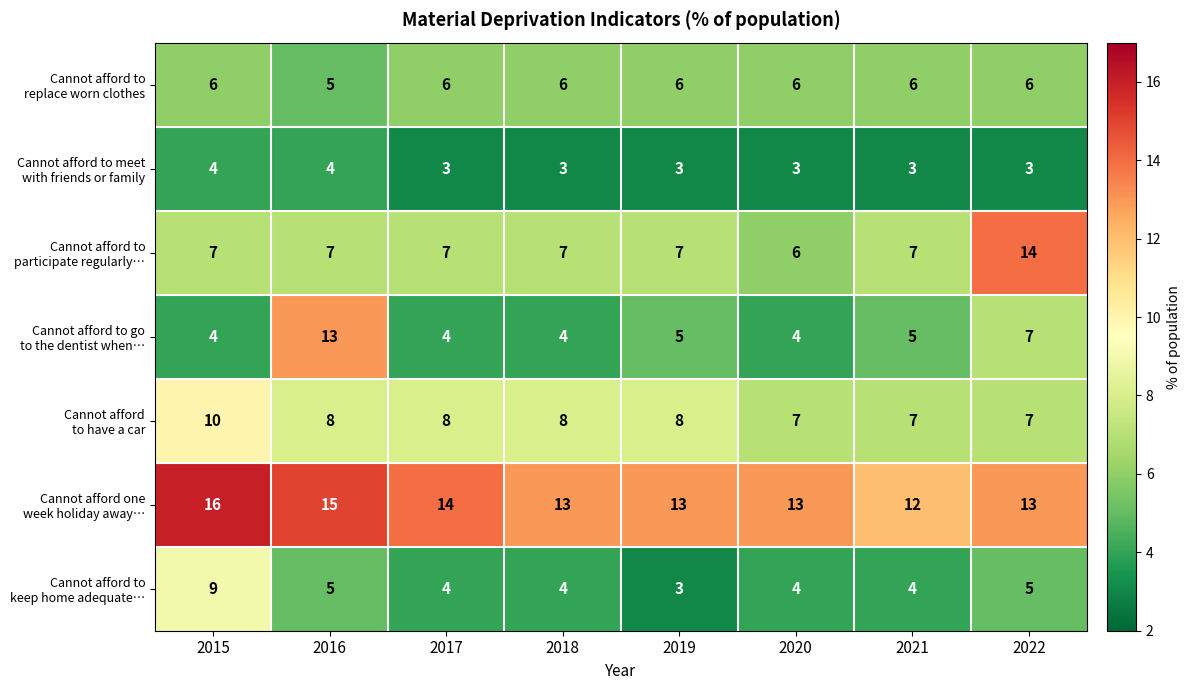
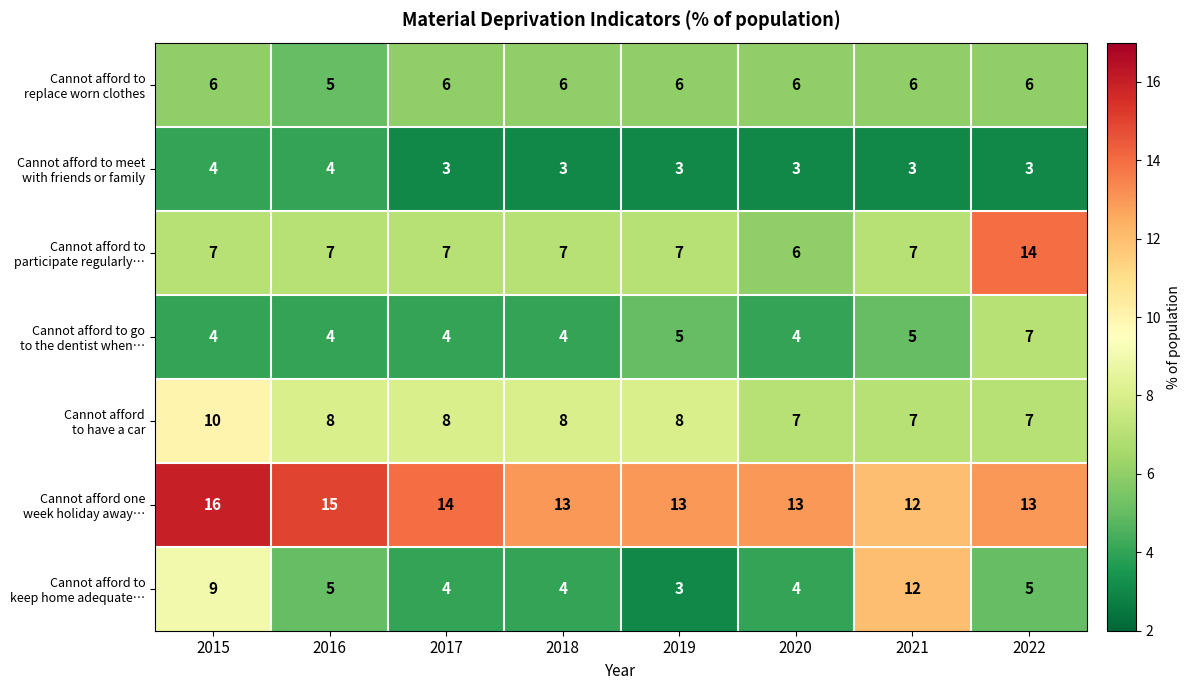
  {
    "Cannot afford to replace worn clothes": {
      "2015": 6,
      "2016": 5,
      "2017": 6,
      "2018": 6,
      "2019": 6,
      "2020": 6,
      "2021": 6,
      "2022": 6
    },
    "Cannot afford to meet with friends or family": {
      "2015": 4,
      "2016": 4,
      "2017": 3,
      "2018": 3,
      "2019": 3,
      "2020": 3,
      "2021": 3,
      "2022": 3
    },
    "Cannot afford to participate regularly…": {
      "2015": 7,
      "2016": 7,
      "2017": 7,
      "2018": 7,
      "2019": 7,
      "2020": 6,
      "2021": 7,
      "2022": 14
    },
    "Cannot afford to go to the dentist when…": {
      "2015": 4,
-     "2016": 13,
+     "2016": 4,
      "2017": 4,
      "2018": 4,
      "2019": 5,
      "2020": 4,
      "2021": 5,
      "2022": 7
    },
    "Cannot afford to have a car": {
      "2015": 10,
      "2016": 8,
      "2017": 8,
      "2018": 8,
      "2019": 8,
      "2020": 7,
      "2021": 7,
      "2022": 7
    },
    "Cannot afford one week holiday away…": {
      "2015": 16,
      "2016": 15,
      "2017": 14,
      "2018": 13,
      "2019": 13,
      "2020": 13,
      "2021": 12,
      "2022": 13
    },
    "Cannot afford to keep home adequate…": {
      "2015": 9,
      "2016": 5,
      "2017": 4,
      "2018": 4,
      "2019": 3,
      "2020": 4,
-     "2021": 4,
+     "2021": 12,
      "2022": 5
    }
  }
